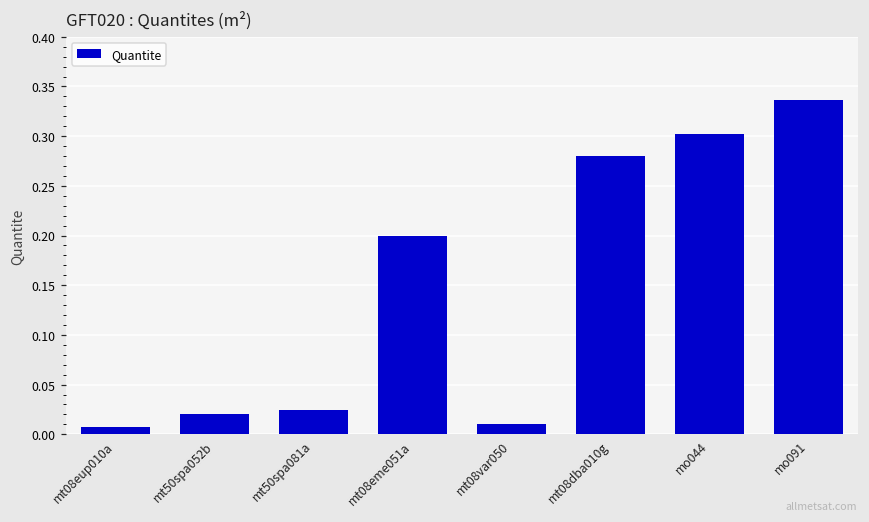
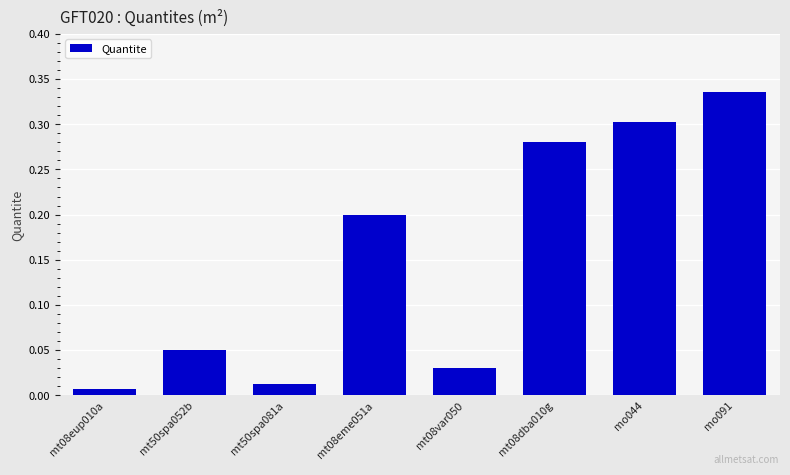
  {
    "mt08eup010a": 0.01,
-   "mt50spa052b": 0.02,
-   "mt50spa081a": 0.02,
+   "mt50spa052b": 0.05,
+   "mt50spa081a": 0.01,
    "mt08eme051a": 0.20,
-   "mt08var050": 0.01,
+   "mt08var050": 0.03,
    "mt08dba010g": 0.28,
    "mo044": 0.30,
    "mo091": 0.34
  }
